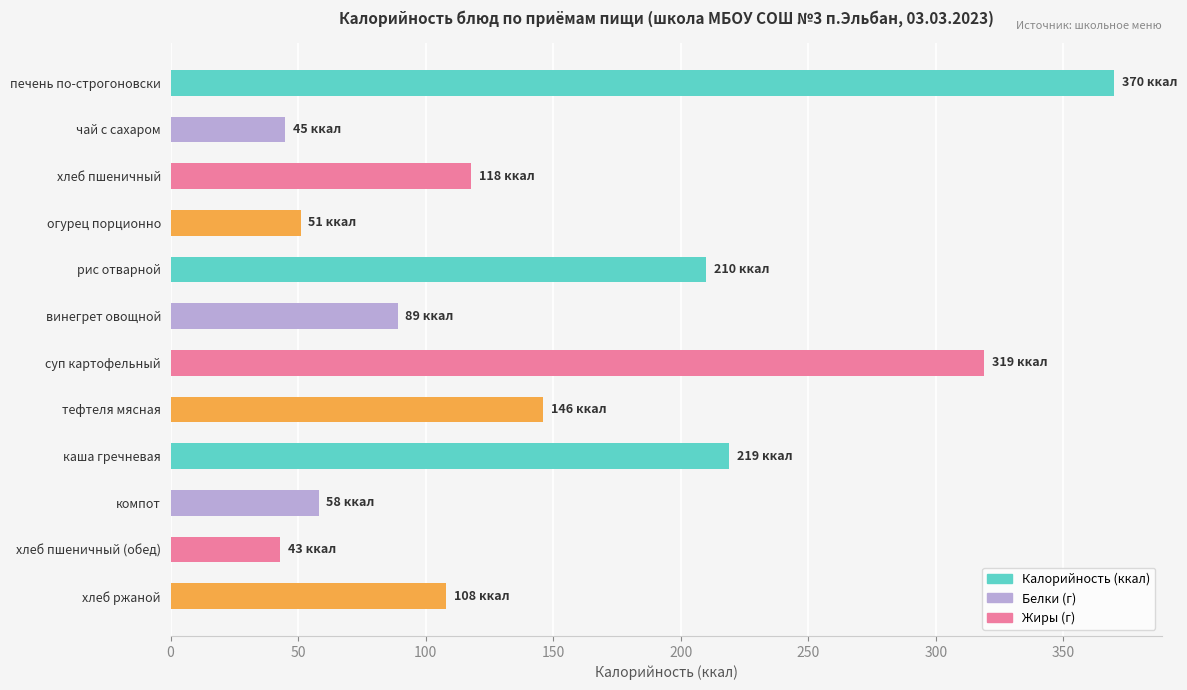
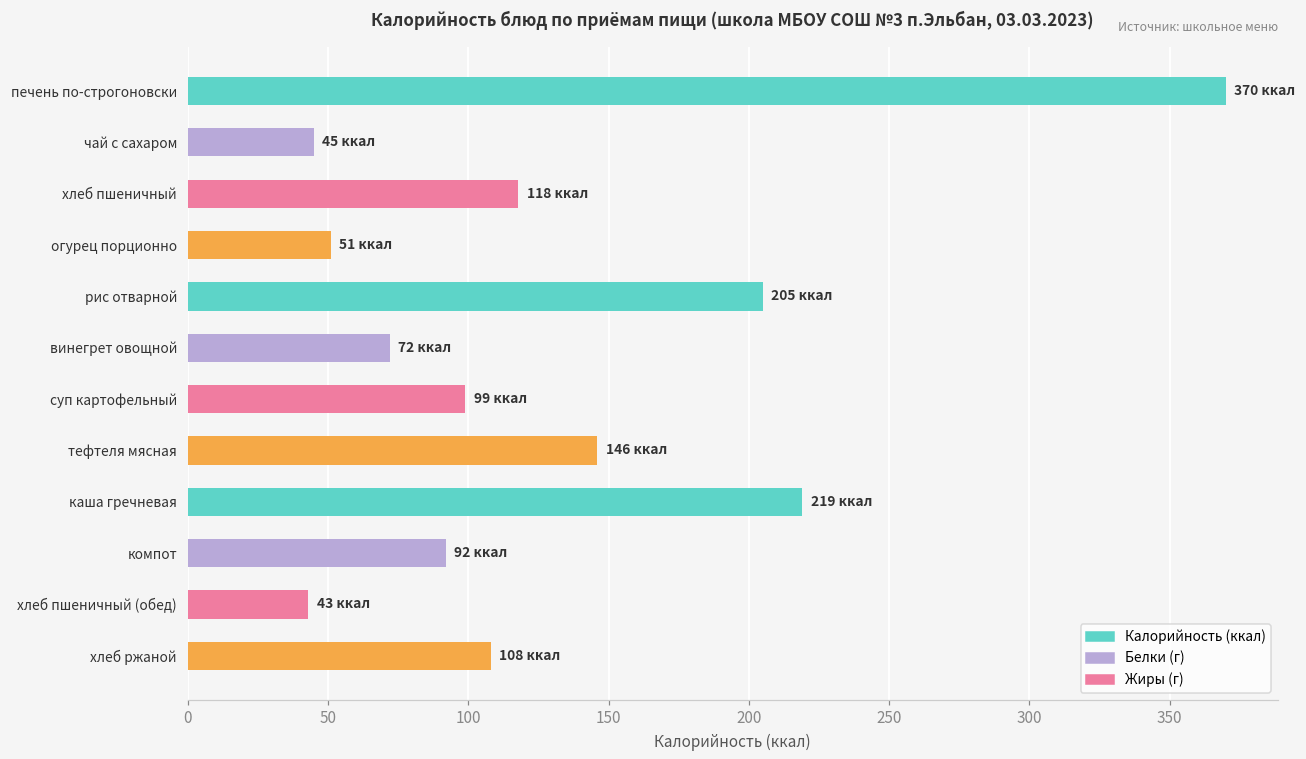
  {
    "печень по-строгоновски": 370,
    "чай с сахаром": 45,
    "хлеб пшеничный": 118,
    "огурец порционно": 51,
-   "рис отварной": 210,
-   "винегрет овощной": 89,
-   "суп картофельный": 319,
+   "рис отварной": 205,
+   "винегрет овощной": 72,
+   "суп картофельный": 99,
    "тефтеля мясная": 146,
    "каша гречневая": 219,
-   "компот": 58,
+   "компот": 92,
    "хлеб пшеничный (обед)": 43,
    "хлеб ржаной": 108
  }
